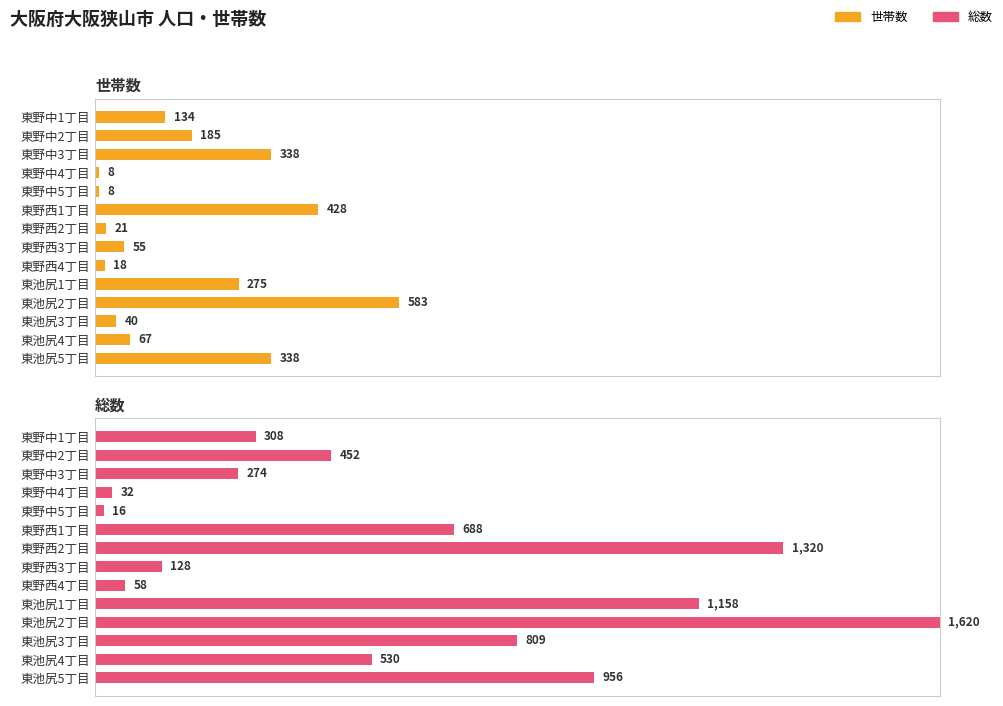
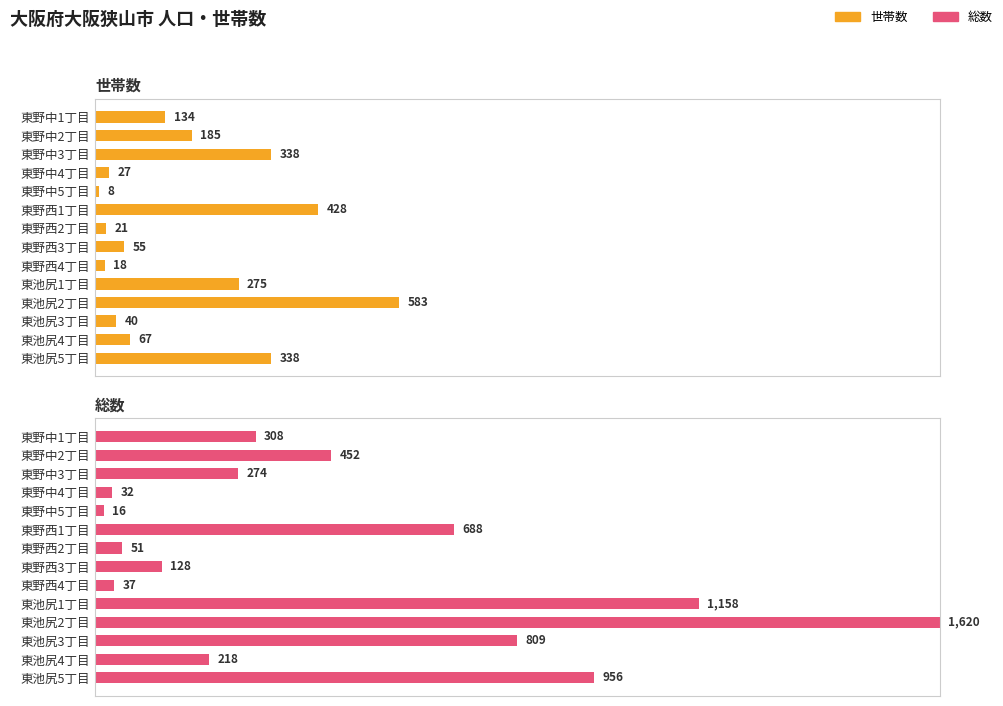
  {
    "世帯数": {
      "東野中1丁目": "134",
      "東野中2丁目": "185",
      "東野中3丁目": "338",
-     "東野中4丁目": "8",
+     "東野中4丁目": "27",
      "東野中5丁目": "8",
      "東野西1丁目": "428",
      "東野西2丁目": "21",
      "東野西3丁目": "55",
      "東野西4丁目": "18",
      "東池尻1丁目": "275",
      "東池尻2丁目": "583",
      "東池尻3丁目": "40",
      "東池尻4丁目": "67",
      "東池尻5丁目": "338"
    },
    "総数": {
      "東野中1丁目": "308",
      "東野中2丁目": "452",
      "東野中3丁目": "274",
      "東野中4丁目": "32",
      "東野中5丁目": "16",
      "東野西1丁目": "688",
-     "東野西2丁目": "1,320",
+     "東野西2丁目": "51",
      "東野西3丁目": "128",
-     "東野西4丁目": "58",
+     "東野西4丁目": "37",
      "東池尻1丁目": "1,158",
      "東池尻2丁目": "1,620",
      "東池尻3丁目": "809",
-     "東池尻4丁目": "530",
+     "東池尻4丁目": "218",
      "東池尻5丁目": "956"
    }
  }
